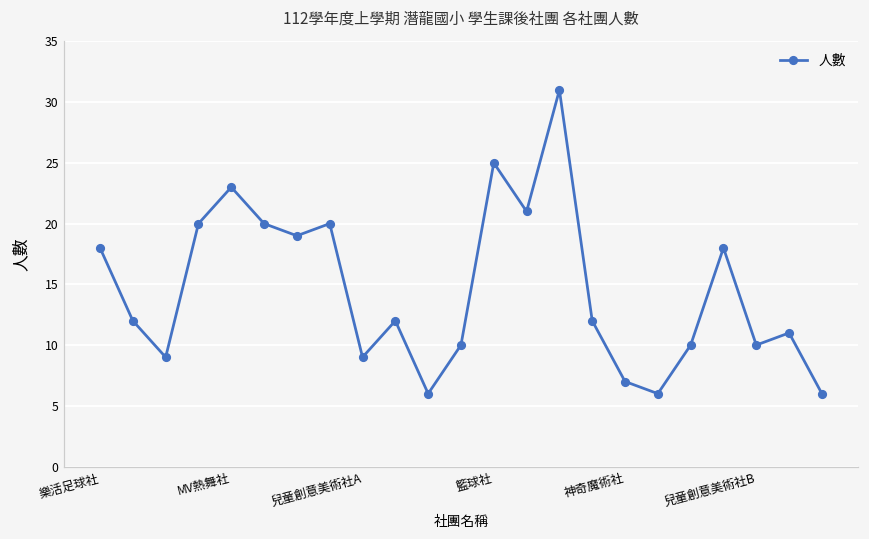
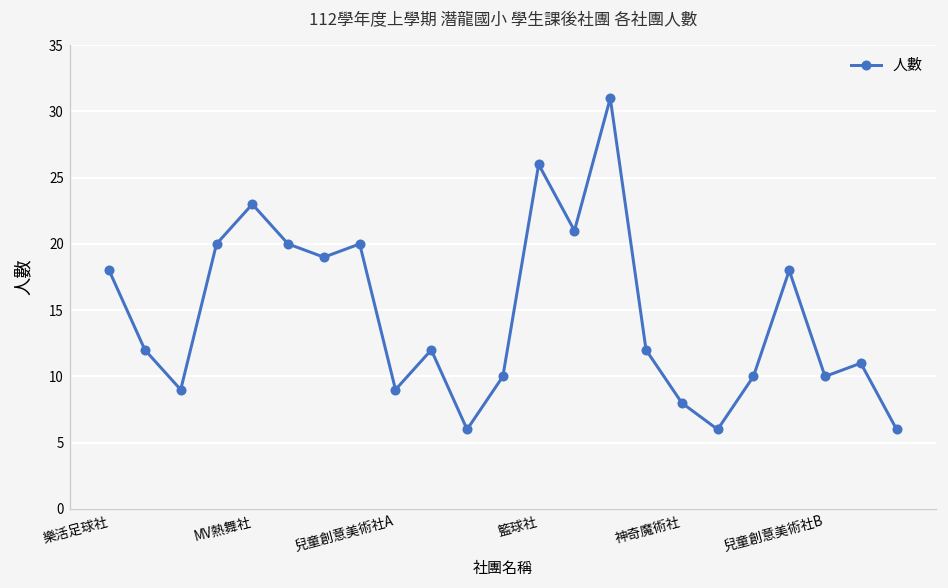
  {
    "樂活足球社": 18,
    "MV熱舞社": 23,
    "兒童創意美術社A": 9,
-   "籃球社": 25,
-   "神奇魔術社": 7,
+   "籃球社": 26,
+   "神奇魔術社": 8,
    "兒童創意美術社B": 10
  }
